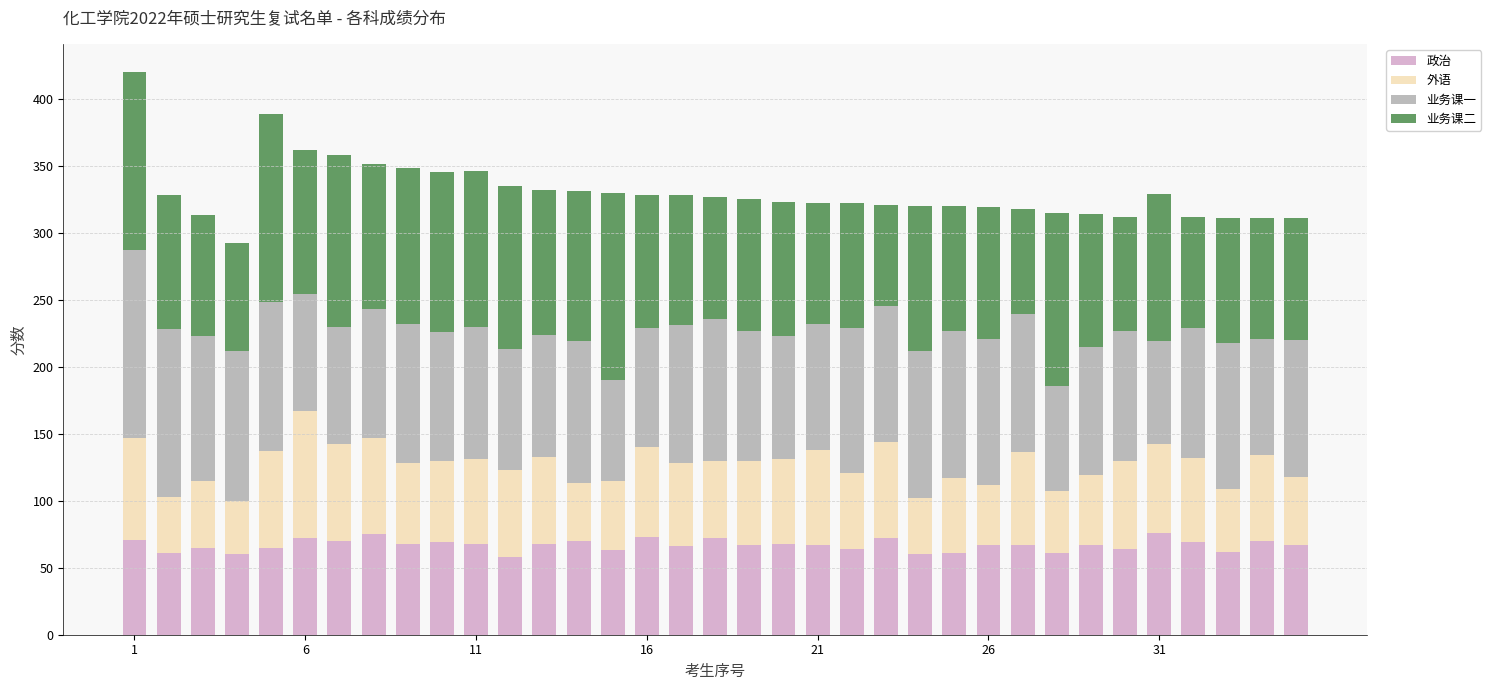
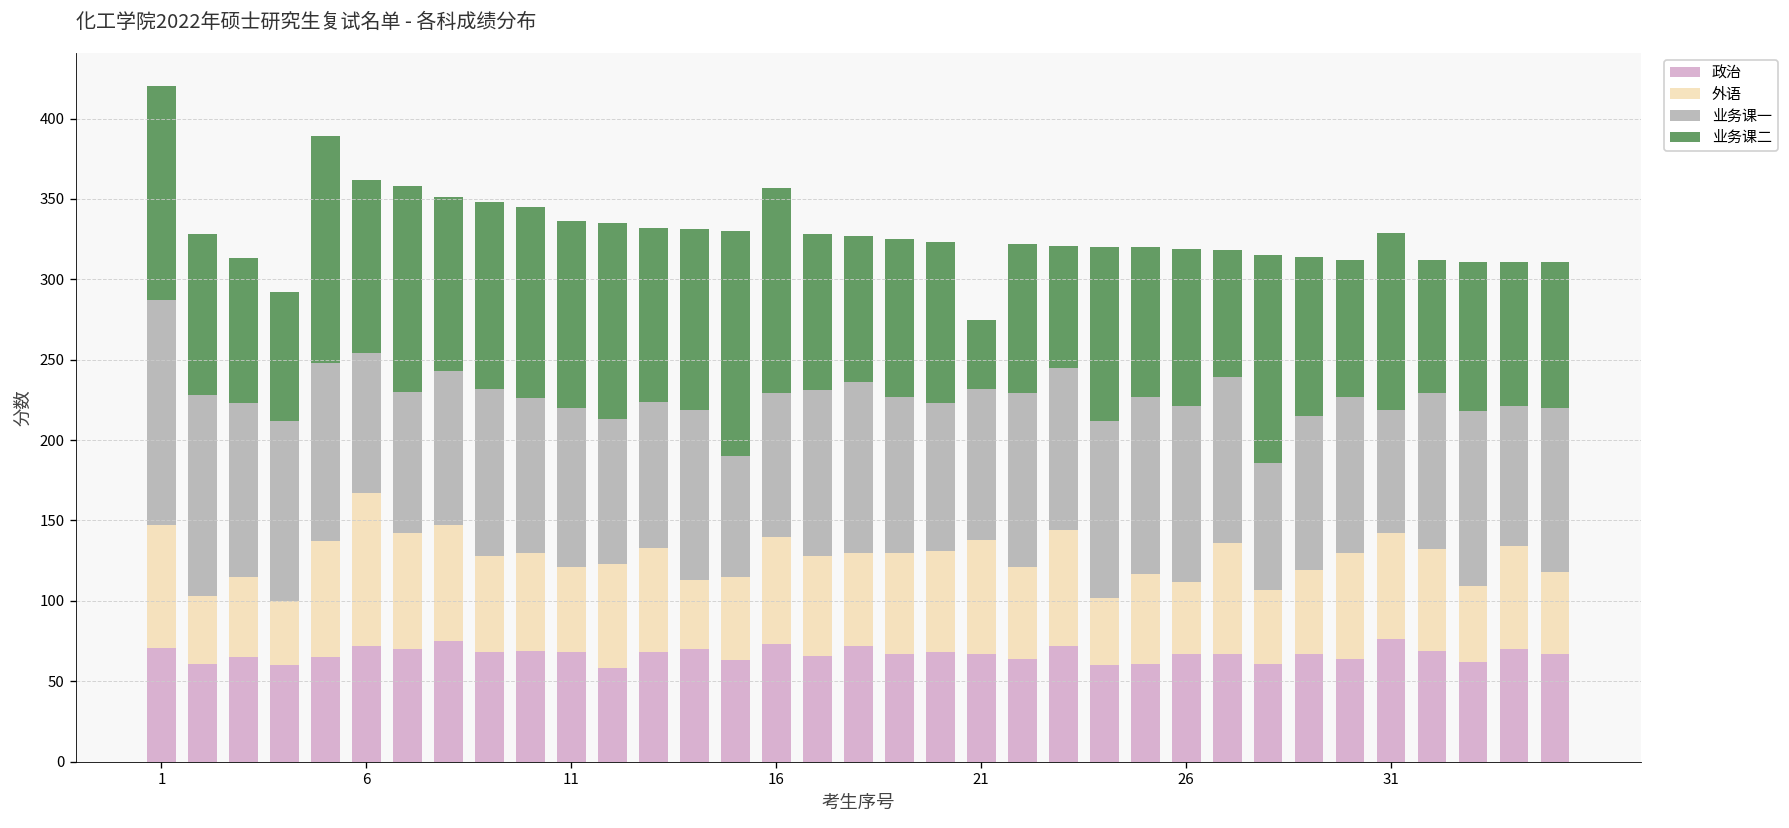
  {
    "外语": {
      "1": 76,
      "6": 95,
-     "11": 63,
+     "11": 53,
      "16": 67,
      "21": 71,
      "26": 45,
      "31": 66
    },
    "业务课二": {
      "1": 133,
      "6": 108,
      "11": 116,
-     "16": 99,
-     "21": 90,
+     "16": 128,
+     "21": 43,
      "26": 98,
      "31": 110
    }
  }
